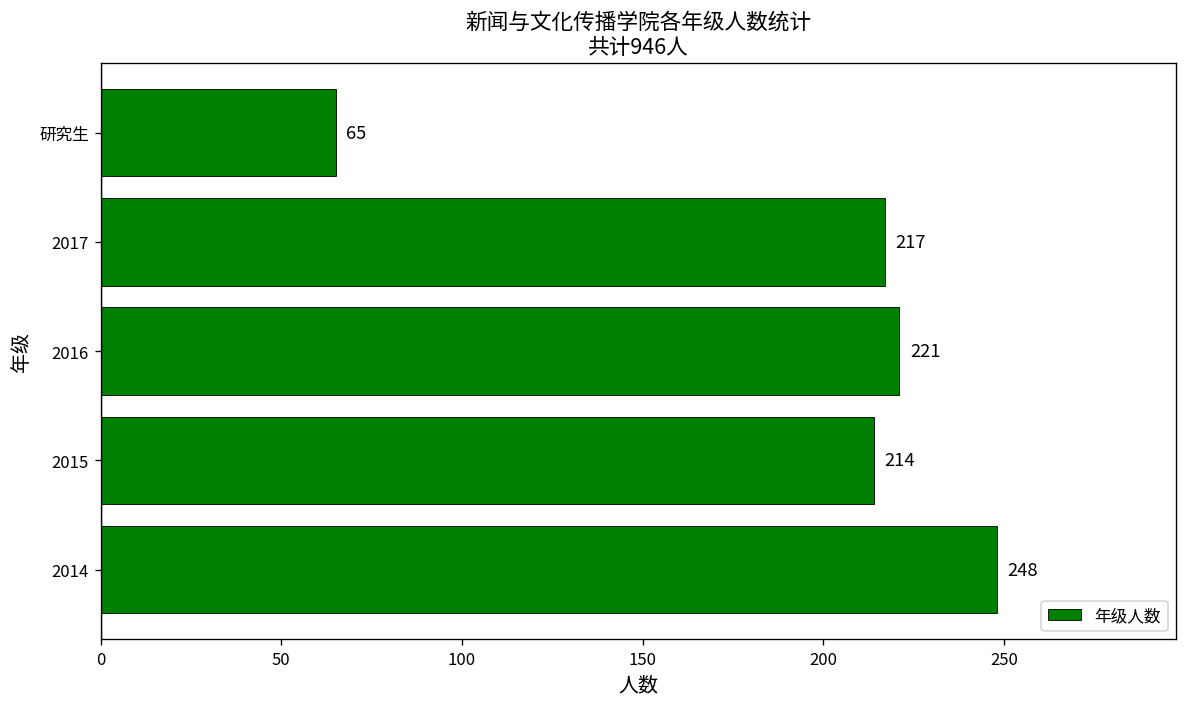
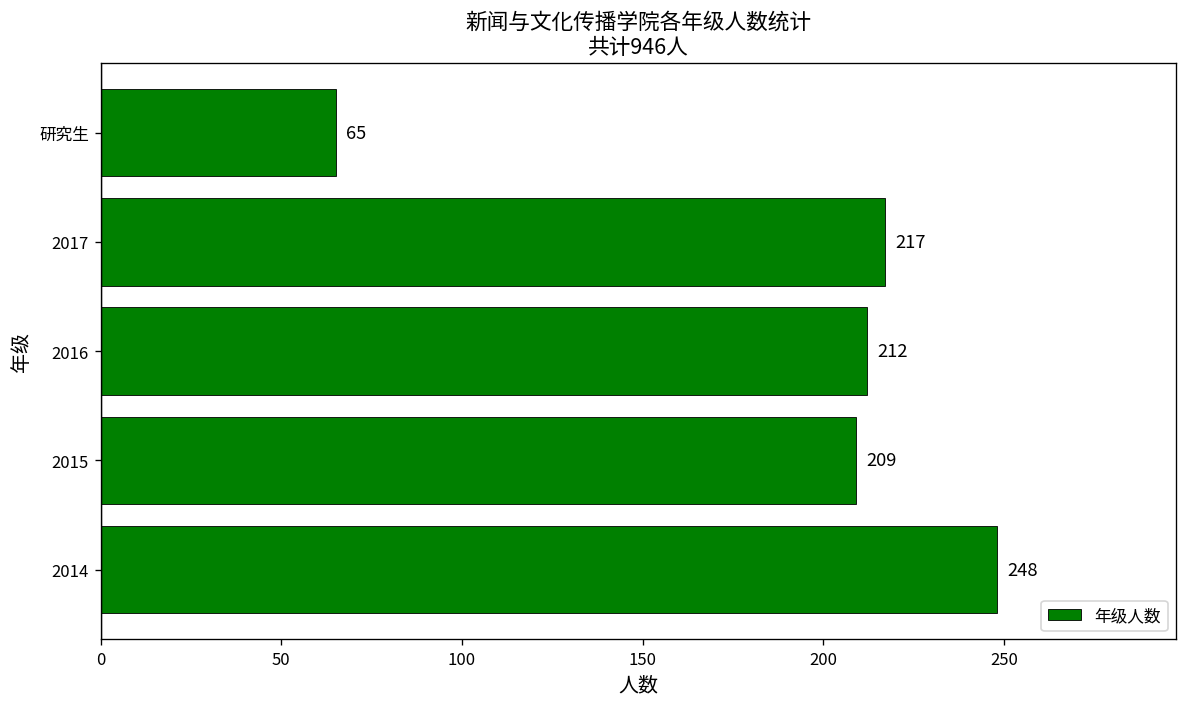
  {
    "研究生": 65,
    "2017": 217,
-   "2016": 221,
-   "2015": 214,
+   "2016": 212,
+   "2015": 209,
    "2014": 248
  }
